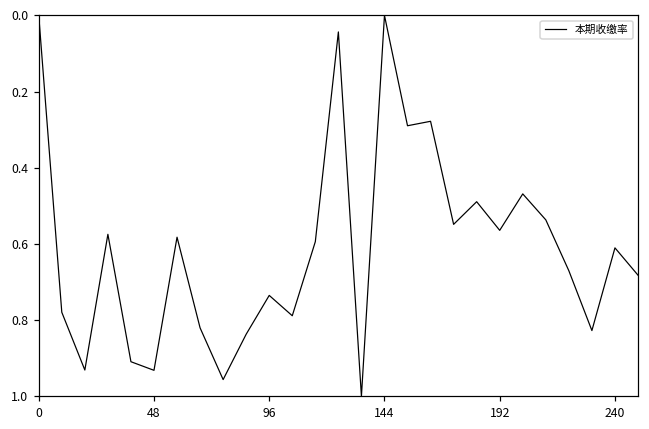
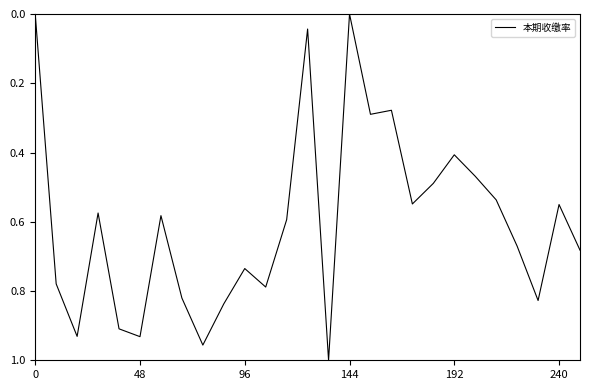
  {
    "0": 0.00,
    "48": 0.93,
    "96": 0.74,
    "144": 0.00,
-   "192": 0.56,
-   "240": 0.61
+   "192": 0.41,
+   "240": 0.55
  }
